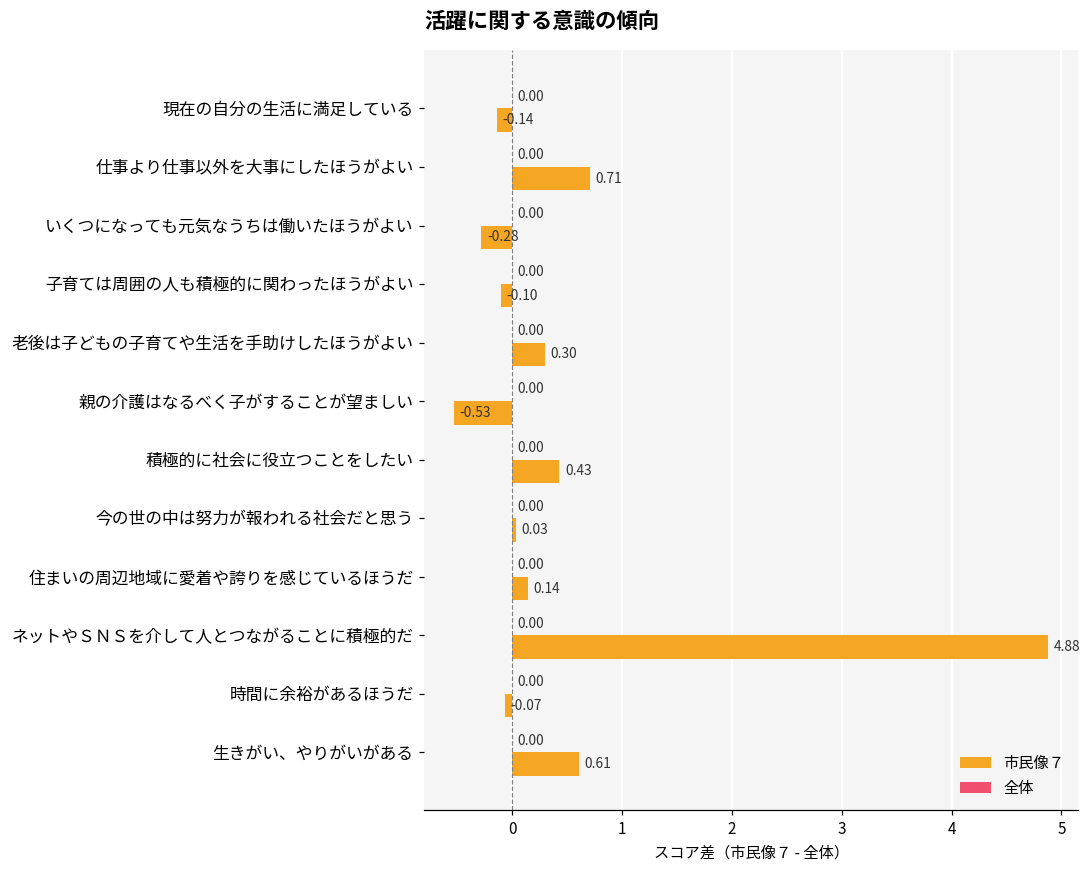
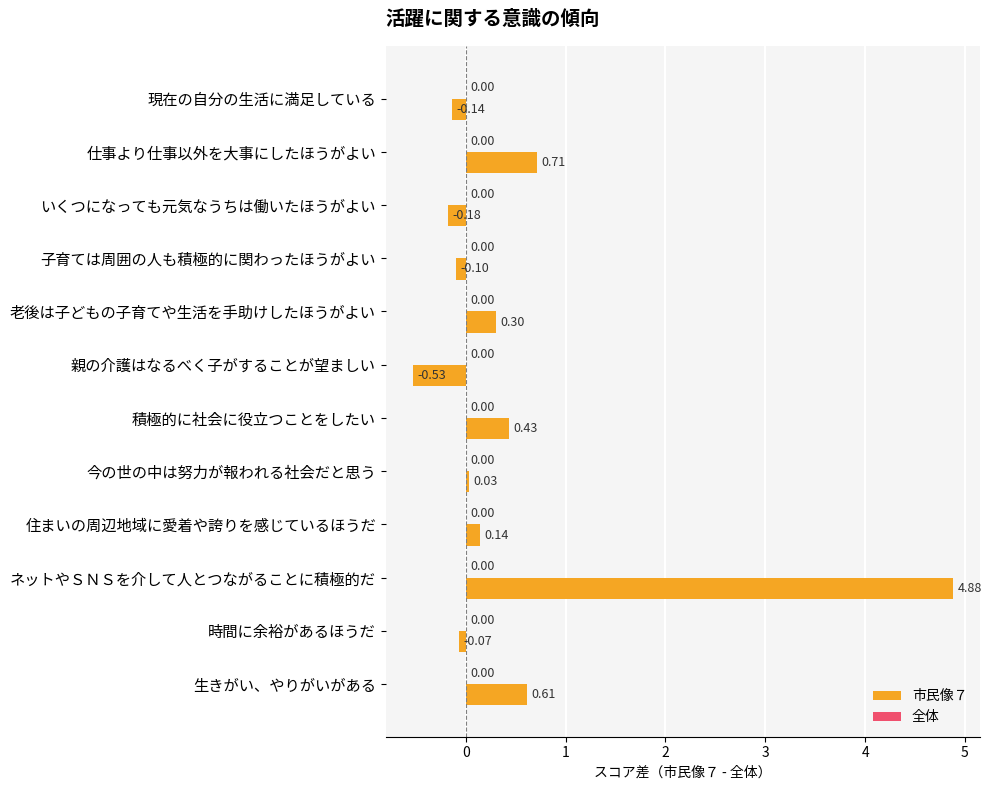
  {
    "市民像７": {
      "現在の自分の生活に満足している": -0.14,
      "仕事より仕事以外を大事にしたほうがよい": 0.71,
-     "いくつになっても元気なうちは働いたほうがよい": -0.28,
+     "いくつになっても元気なうちは働いたほうがよい": -0.18,
      "子育ては周囲の人も積極的に関わったほうがよい": -0.10,
      "老後は子どもの子育てや生活を手助けしたほうがよい": 0.30,
      "親の介護はなるべく子がすることが望ましい": -0.53,
      "積極的に社会に役立つことをしたい": 0.43,
      "今の世の中は努力が報われる社会だと思う": 0.03,
      "住まいの周辺地域に愛着や誇りを感じているほうだ": 0.14,
      "ネットやＳＮＳを介して人とつながることに積極的だ": 4.88,
      "時間に余裕があるほうだ": -0.07,
      "生きがい、やりがいがある": 0.61
    },
    "全体": {
      "現在の自分の生活に満足している": 0.00,
      "仕事より仕事以外を大事にしたほうがよい": 0.00,
      "いくつになっても元気なうちは働いたほうがよい": 0.00,
      "子育ては周囲の人も積極的に関わったほうがよい": 0.00,
      "老後は子どもの子育てや生活を手助けしたほうがよい": 0.00,
      "親の介護はなるべく子がすることが望ましい": 0.00,
      "積極的に社会に役立つことをしたい": 0.00,
      "今の世の中は努力が報われる社会だと思う": 0.00,
      "住まいの周辺地域に愛着や誇りを感じているほうだ": 0.00,
      "ネットやＳＮＳを介して人とつながることに積極的だ": 0.00,
      "時間に余裕があるほうだ": 0.00,
      "生きがい、やりがいがある": 0.00
    }
  }
